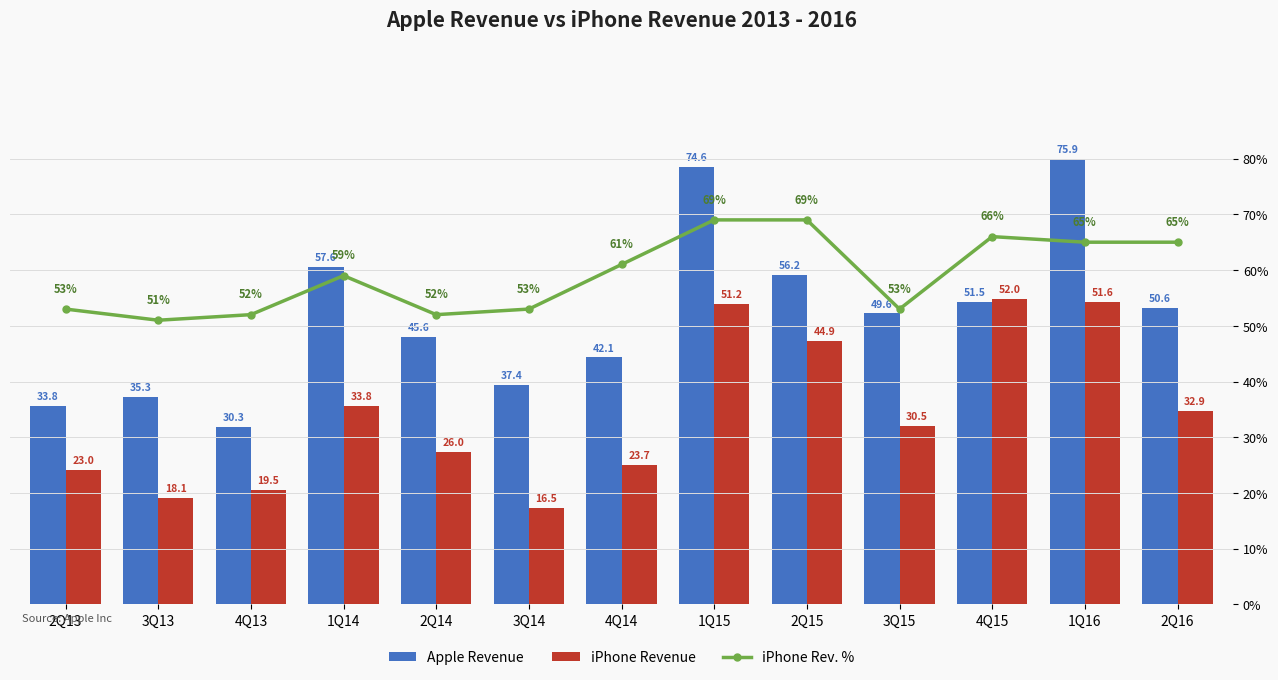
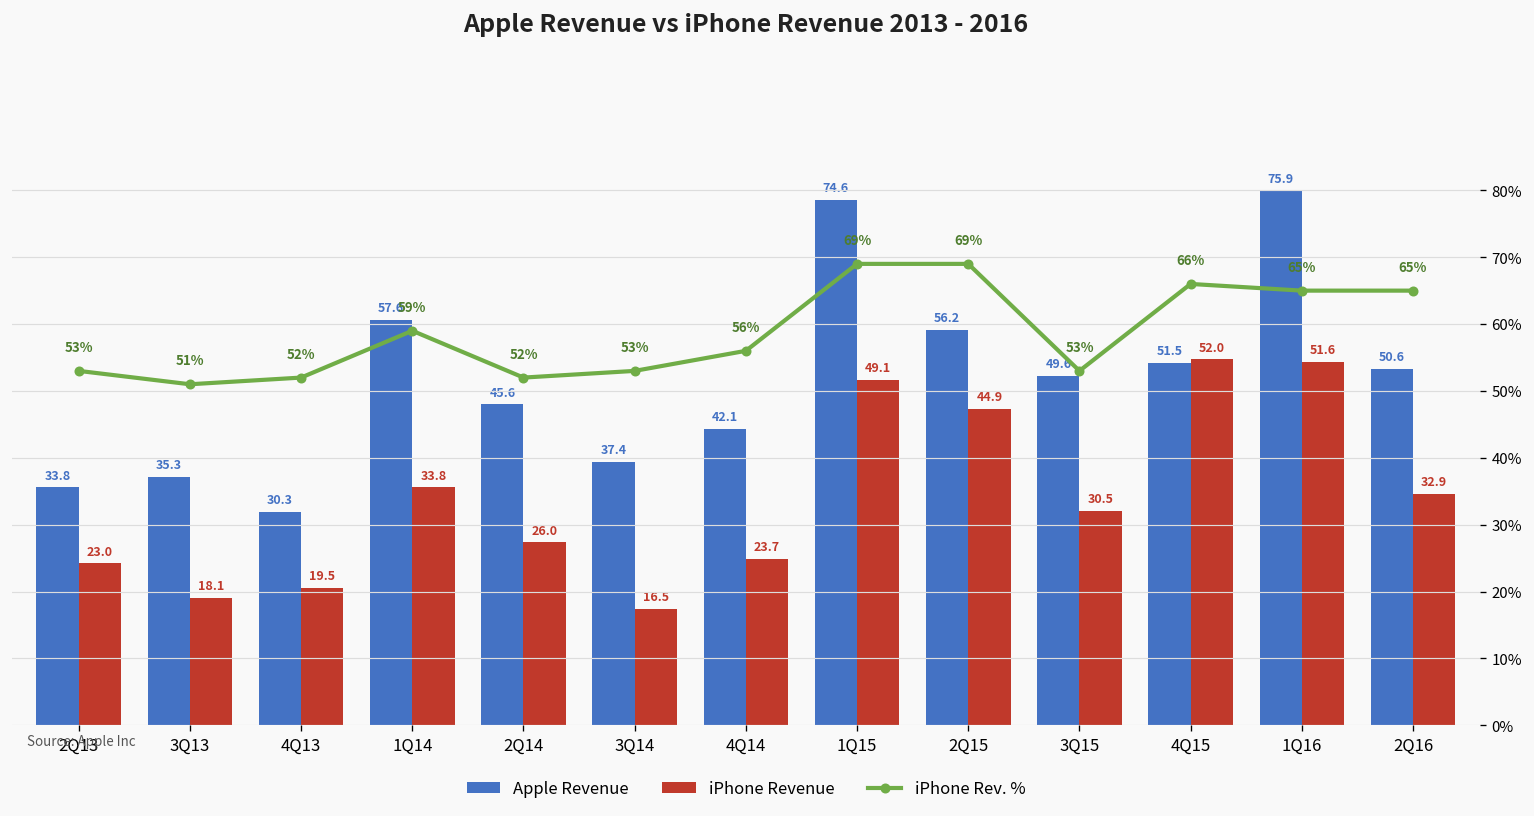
  {
    "Apple Revenue": {
      "2Q13": "33.8",
      "3Q13": "35.3",
      "4Q13": "30.3",
      "2Q14": "45.6",
      "3Q14": "37.4",
      "4Q14": "42.1",
      "1Q15": "74.6",
      "2Q15": "56.2",
      "3Q15": "49.6",
      "4Q15": "51.5",
      "1Q16": "75.9",
      "2Q16": "50.6"
    },
    "iPhone Revenue": {
      "2Q13": "23.0",
      "3Q13": "18.1",
      "4Q13": "19.5",
      "1Q14": "33.8",
      "2Q14": "26.0",
      "3Q14": "16.5",
      "4Q14": "23.7",
-     "1Q15": "51.2",
+     "1Q15": "49.1",
      "2Q15": "44.9",
      "3Q15": "30.5",
      "4Q15": "52.0",
      "1Q16": "51.6",
      "2Q16": "32.9"
    },
    "iPhone Rev. %": {
      "2Q13": "53%",
      "3Q13": "51%",
      "4Q13": "52%",
      "2Q14": "52%",
      "3Q14": "53%",
-     "4Q14": "61%",
+     "4Q14": "56%",
      "1Q15": "69%",
      "2Q15": "69%",
      "3Q15": "53%",
      "4Q15": "66%",
      "1Q16": "65%",
      "2Q16": "65%"
    }
  }
